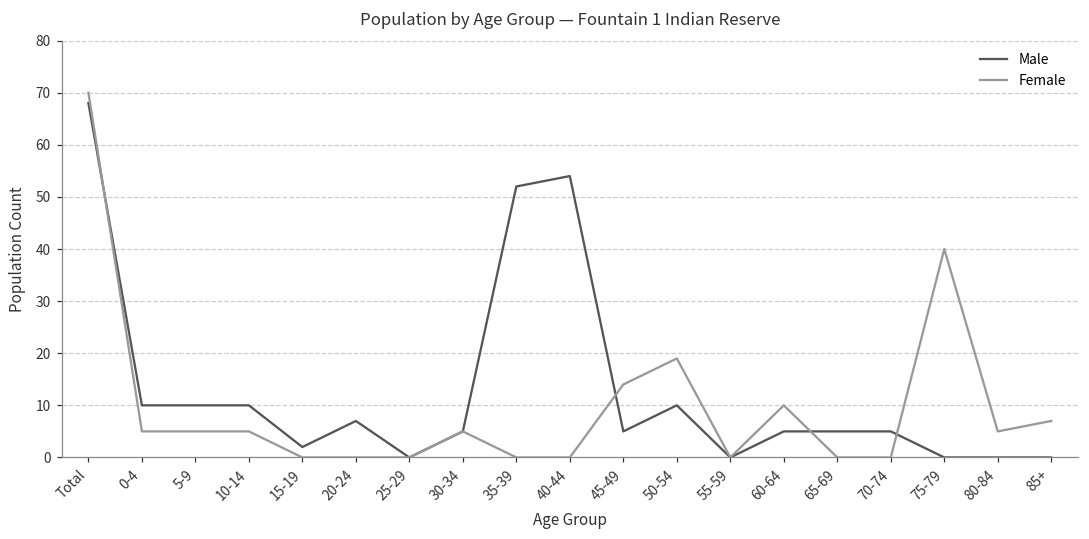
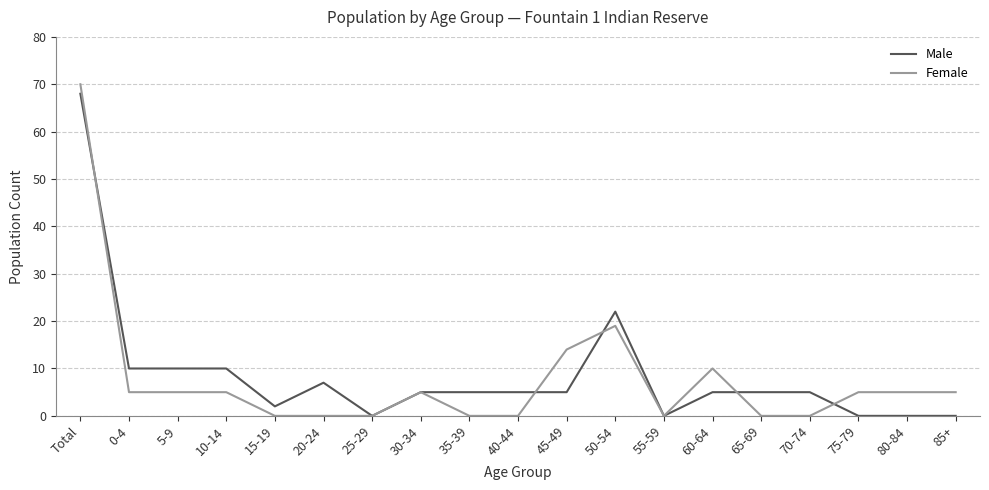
  {
    "Male": {
      "Total": 68,
      "0-4": 10,
      "5-9": 10,
      "10-14": 10,
      "15-19": 2,
      "20-24": 7,
-     "35-39": 52,
-     "40-44": 54,
+     "35-39": 5,
+     "40-44": 5,
      "45-49": 5,
-     "50-54": 10,
+     "50-54": 22,
      "60-64": 5,
      "65-69": 5,
      "70-74": 5,
      "75-79": 0,
      "80-84": 0,
      "85+": 0
    },
    "Female": {
      "Total": 70,
      "0-4": 5,
      "5-9": 5,
      "10-14": 5,
      "15-19": 0,
      "20-24": 0,
      "35-39": 0,
      "40-44": 0,
      "45-49": 14,
      "50-54": 19,
      "60-64": 10,
      "65-69": 0,
      "70-74": 0,
-     "75-79": 40,
+     "75-79": 5,
      "80-84": 5,
-     "85+": 7
+     "85+": 5
    }
  }
